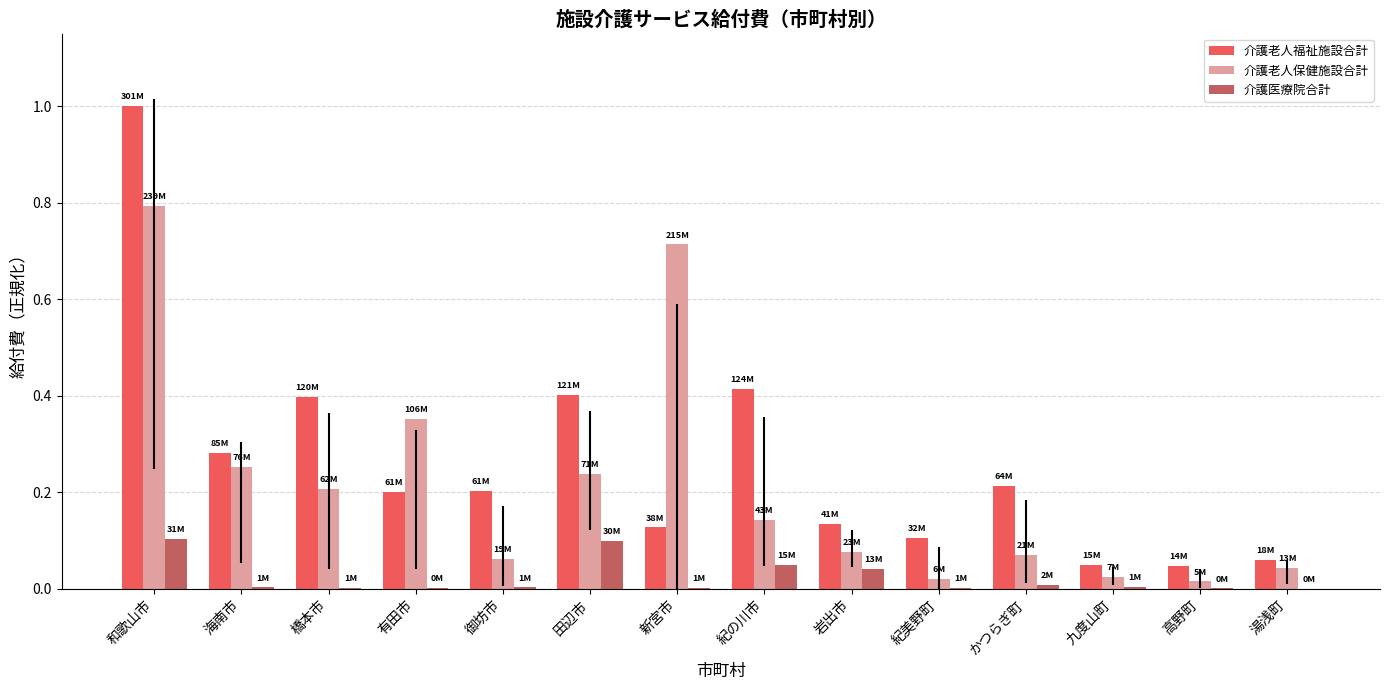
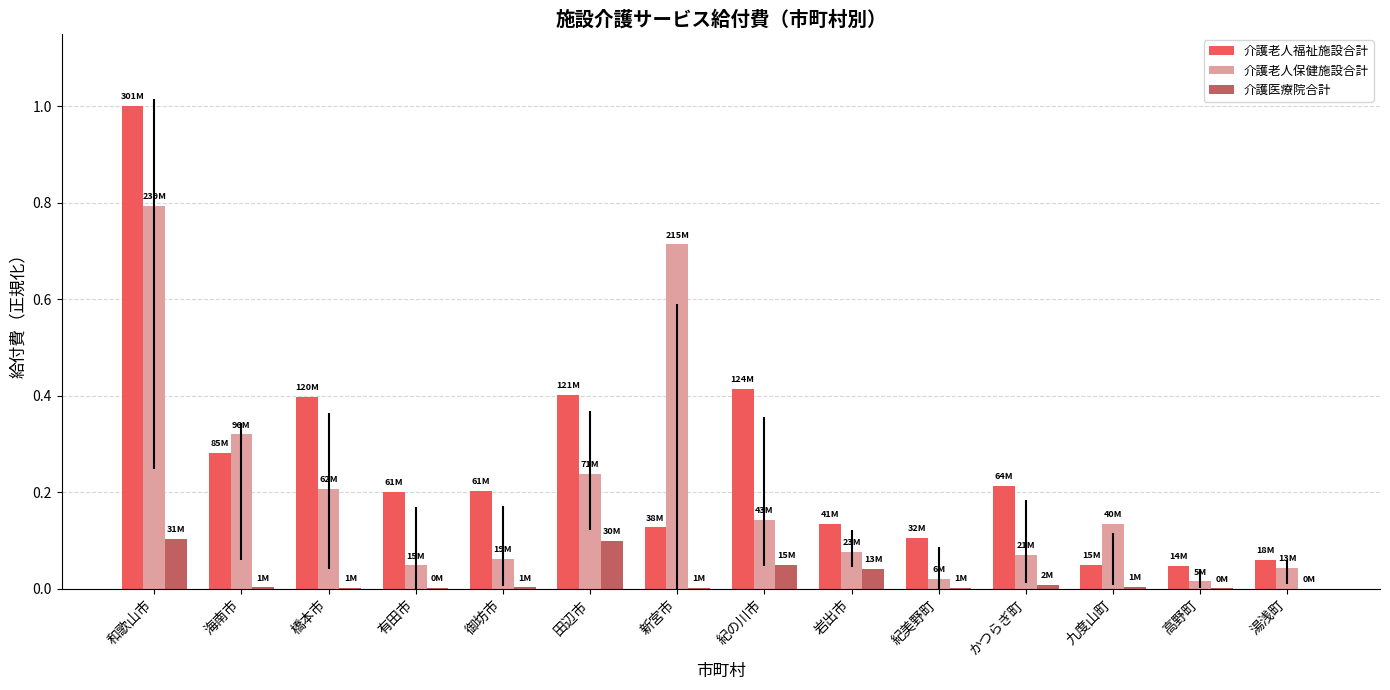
  {
    "介護老人保健施設合計": {
-     "海南市": "76M",
-     "有田市": "106M",
-     "九度山町": "7M"
+     "海南市": "96M",
+     "有田市": "15M",
+     "九度山町": "40M"
    }
  }
